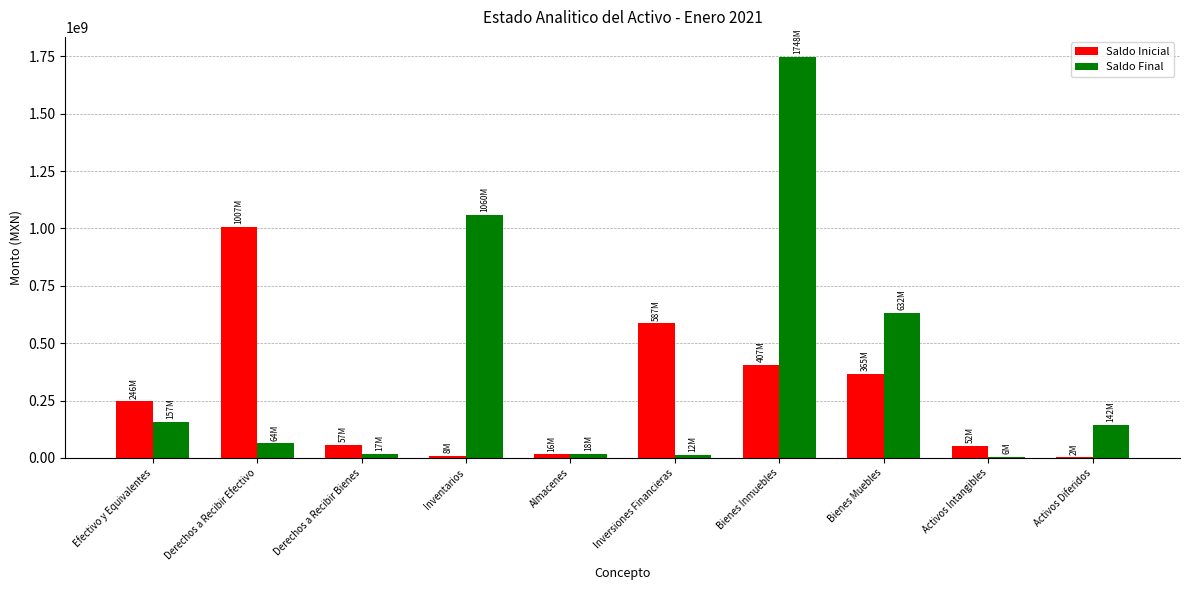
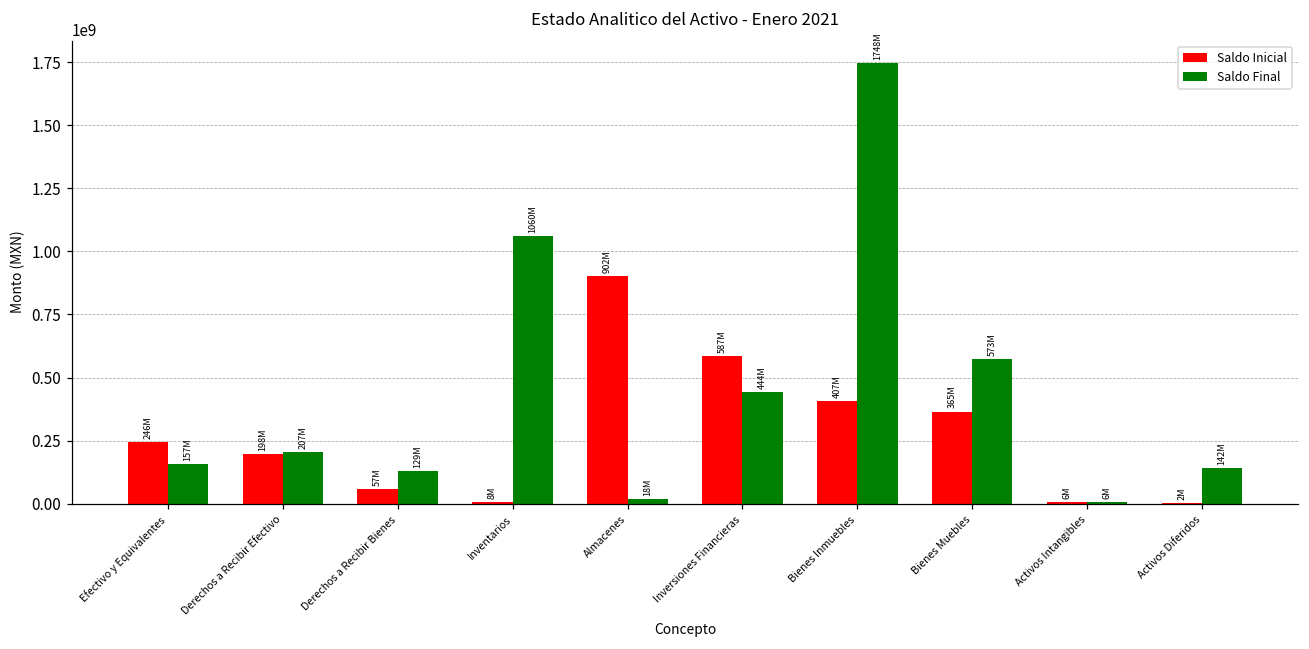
  {
    "Saldo Inicial": {
      "Efectivo y Equivalentes": "246M",
-     "Derechos a Recibir Efectivo": "1007M",
+     "Derechos a Recibir Efectivo": "198M",
      "Derechos a Recibir Bienes": "57M",
      "Inventarios": "8M",
-     "Almacenes": "16M",
+     "Almacenes": "902M",
      "Inversiones Financieras": "587M",
      "Bienes Inmuebles": "407M",
      "Bienes Muebles": "365M",
-     "Activos Intangibles": "52M",
+     "Activos Intangibles": "6M",
      "Activos Diferidos": "2M"
    },
    "Saldo Final": {
      "Efectivo y Equivalentes": "157M",
-     "Derechos a Recibir Efectivo": "64M",
-     "Derechos a Recibir Bienes": "17M",
+     "Derechos a Recibir Efectivo": "207M",
+     "Derechos a Recibir Bienes": "129M",
      "Inventarios": "1060M",
      "Almacenes": "18M",
-     "Inversiones Financieras": "12M",
+     "Inversiones Financieras": "444M",
      "Bienes Inmuebles": "1748M",
-     "Bienes Muebles": "632M",
+     "Bienes Muebles": "573M",
      "Activos Intangibles": "6M",
      "Activos Diferidos": "142M"
    }
  }
